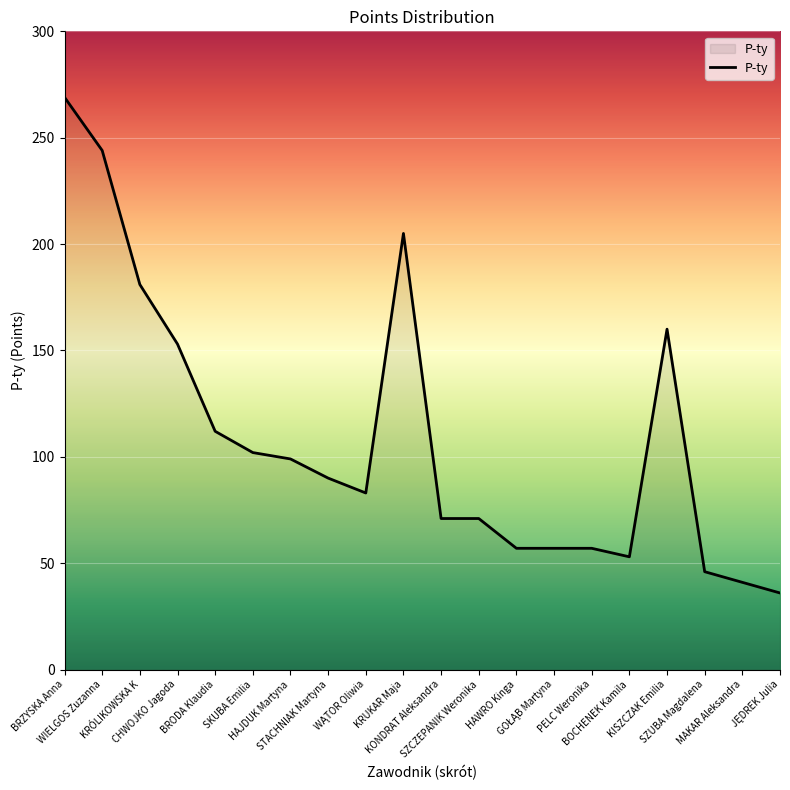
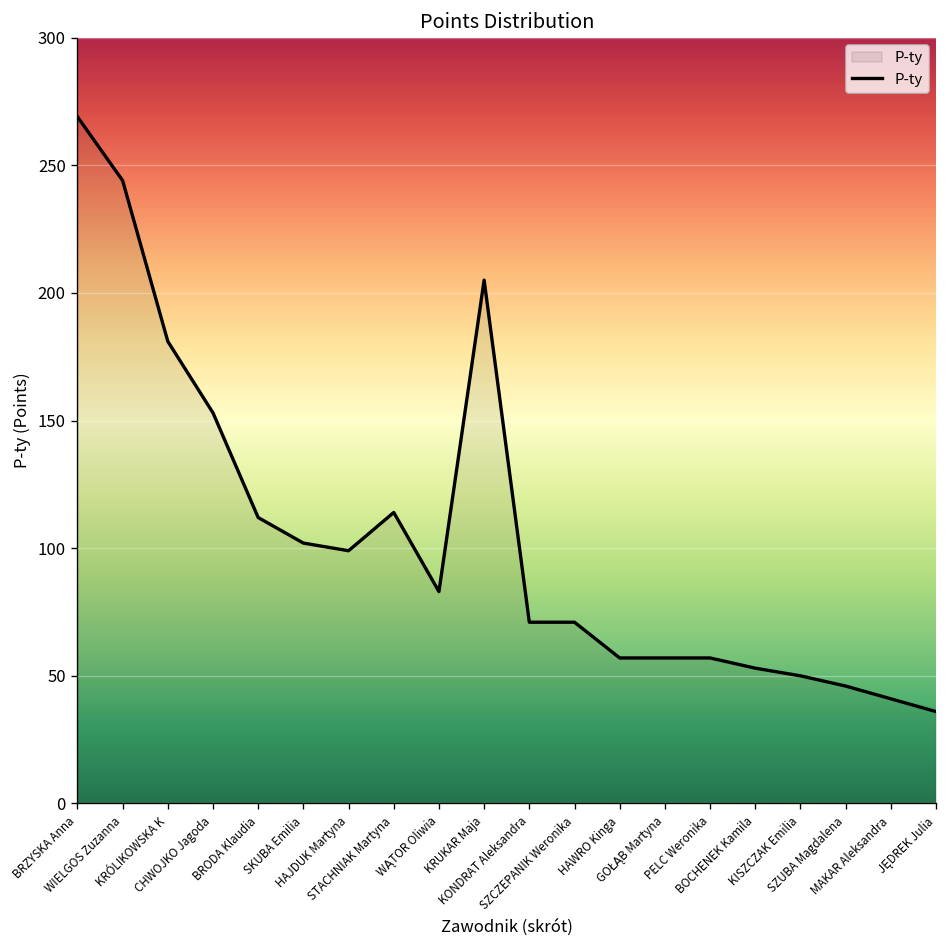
  {
    "BRZYSKA Anna": 269,
    "WIELGOS Zuzanna": 244,
    "KRÓLIKOWSKA K": 181,
    "CHWOJKO Jagoda": 153,
    "BRODA Klaudia": 112,
    "SKUBA Emilia": 102,
    "HAJDUK Martyna": 99,
-   "STACHNIAK Martyna": 90,
+   "STACHNIAK Martyna": 114,
    "WĄTOR Oliwia": 83,
    "KRUKAR Maja": 205,
    "KONDRAT Aleksandra": 71,
    "SZCZEPANIK Weronika": 71,
    "HAWRO Kinga": 57,
    "GOŁĄB Martyna": 57,
    "PELC Weronika": 57,
    "BOCHENEK Kamila": 53,
-   "KISZCZAK Emilia": 160,
+   "KISZCZAK Emilia": 50,
    "SZUBA Magdalena": 46,
    "MAKAR Aleksandra": 41,
    "JĘDREK Julia": 36
  }
